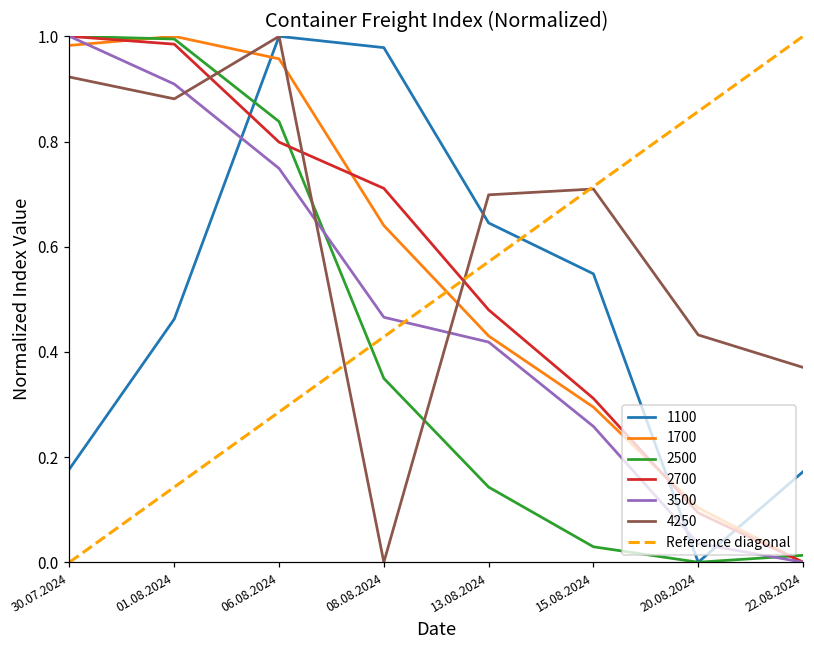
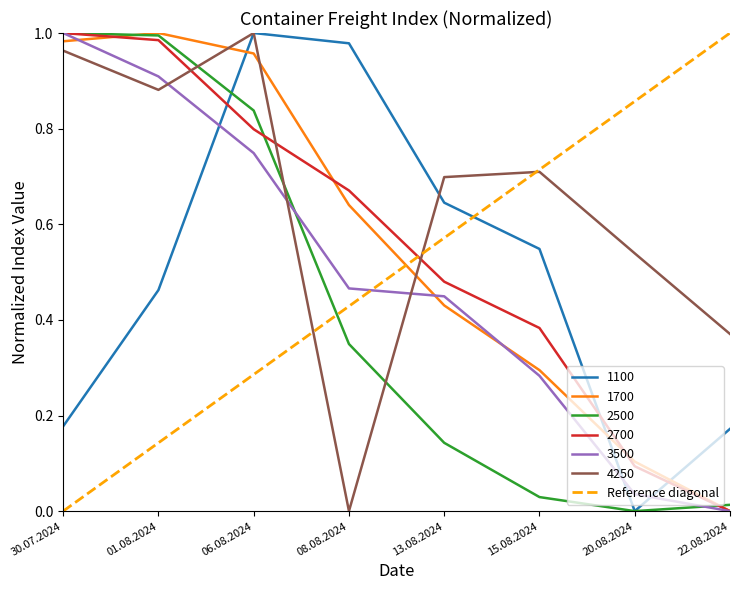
  {
    "1100": {
      "30.07.2024": 0.18,
      "01.08.2024": 0.46,
      "08.08.2024": 0.98,
      "13.08.2024": 0.65,
      "15.08.2024": 0.55,
      "22.08.2024": 0.17
    },
    "2500": {
      "06.08.2024": 0.84,
      "08.08.2024": 0.35,
      "13.08.2024": 0.14,
      "15.08.2024": 0.03,
      "22.08.2024": 0.01
    },
    "2700": {
      "01.08.2024": 0.99,
      "06.08.2024": 0.80,
-     "08.08.2024": 0.71,
+     "08.08.2024": 0.67,
      "13.08.2024": 0.48,
-     "15.08.2024": 0.31
+     "15.08.2024": 0.38
    },
    "3500": {
      "01.08.2024": 0.91,
      "06.08.2024": 0.75,
      "08.08.2024": 0.47,
-     "13.08.2024": 0.42,
-     "15.08.2024": 0.26
+     "13.08.2024": 0.45,
+     "15.08.2024": 0.28
    },
    "4250": {
-     "30.07.2024": 0.92,
+     "30.07.2024": 0.96,
      "01.08.2024": 0.88,
      "08.08.2024": 0.00,
      "13.08.2024": 0.70,
      "15.08.2024": 0.71,
-     "20.08.2024": 0.43,
+     "20.08.2024": 0.54,
      "22.08.2024": 0.37
    }
  }
